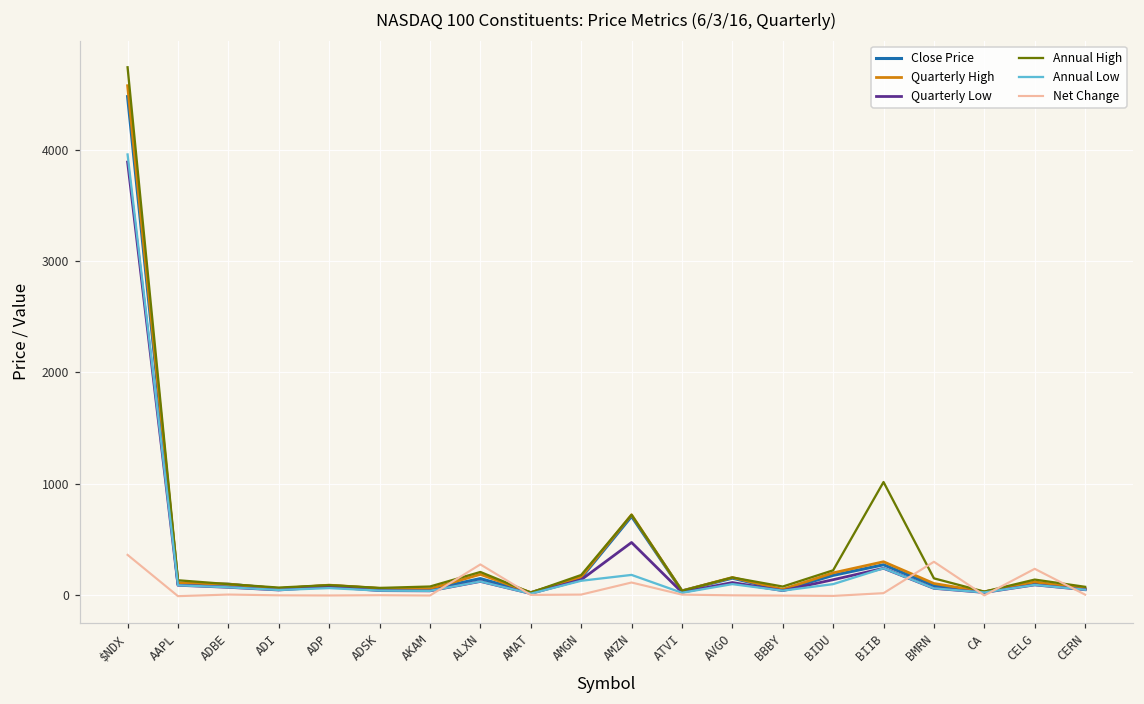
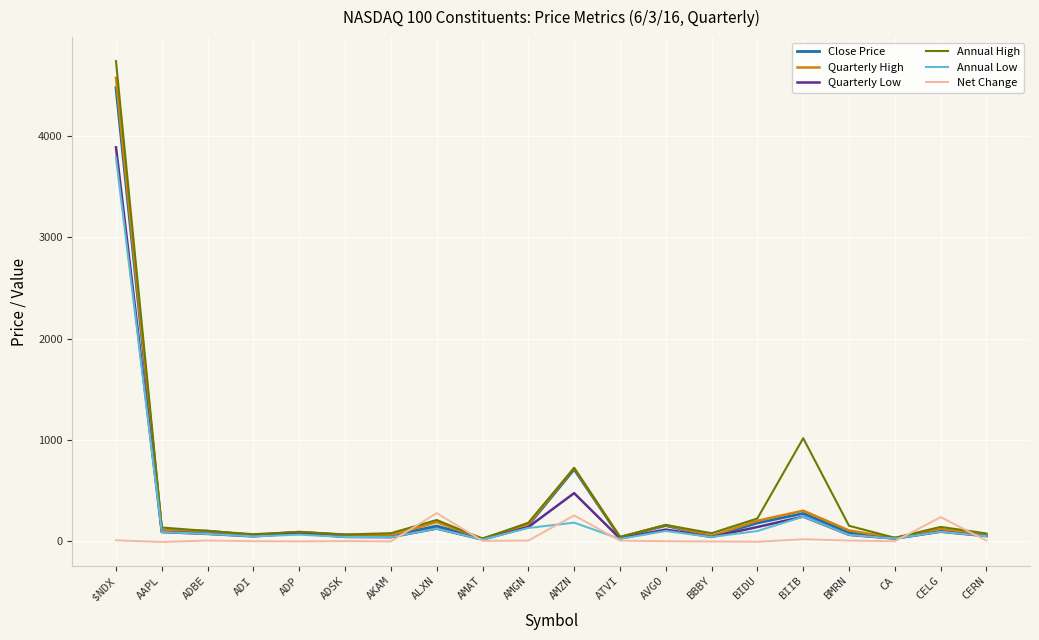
  {
    "Close Price": {
      "$NDX": 4480,
      "ALXN": 150,
      "BIIB": 270
    },
    "Quarterly High": {
      "$NDX": 4570,
      "BIIB": 300
    },
    "Quarterly Low": {
      "$NDX": 3890,
      "AMZN": 470,
      "BIDU": 140
    },
    "Annual High": {
      "$NDX": 4740,
      "BBBY": 80,
      "BIIB": 1020,
      "BMRN": 150
    },
    "Annual Low": {
-     "$NDX": 3960,
+     "$NDX": 3790,
      "AMZN": 180,
      "BIDU": 100
    },
    "Net Change": {
-     "$NDX": 360,
+     "$NDX": 10,
      "AAPL": -10,
      "ADBE": 10,
      "ADI": 0,
      "ADP": 0,
      "ADSK": 0,
      "AKAM": 0,
      "ALXN": 280,
      "AMGN": 10,
-     "AMZN": 110,
+     "AMZN": 250,
      "AVGO": 0,
      "BBBY": 0,
      "BIDU": -10,
      "BIIB": 20,
-     "BMRN": 300,
+     "BMRN": 10,
      "CA": 0,
      "CELG": 240,
      "CERN": 10
    }
  }
